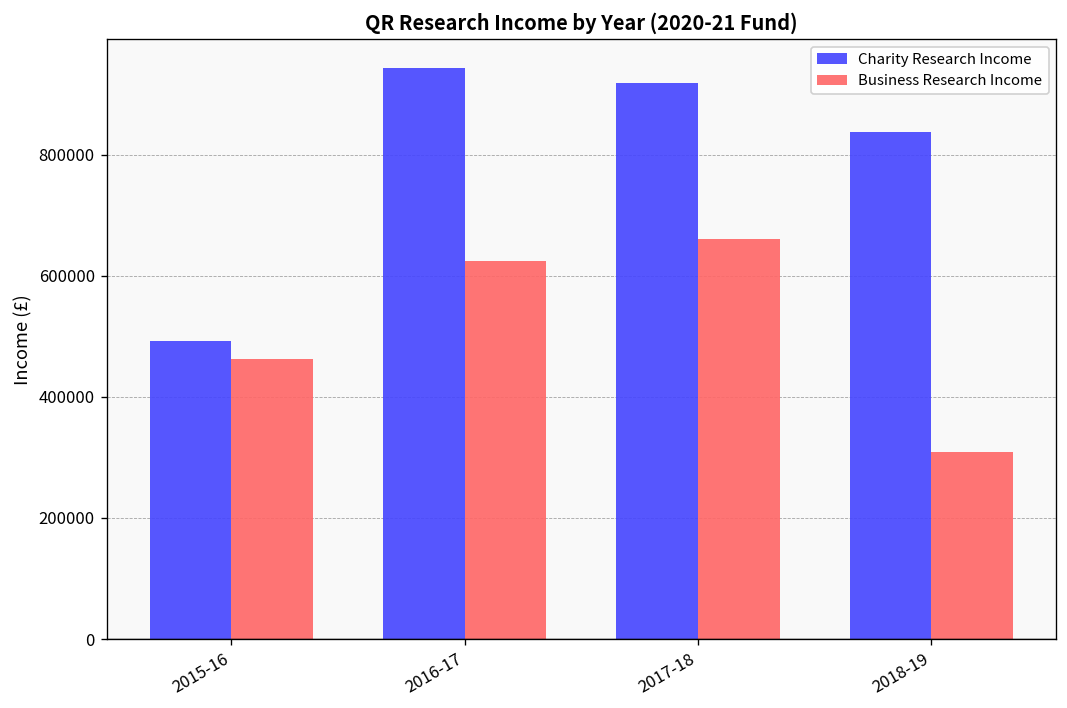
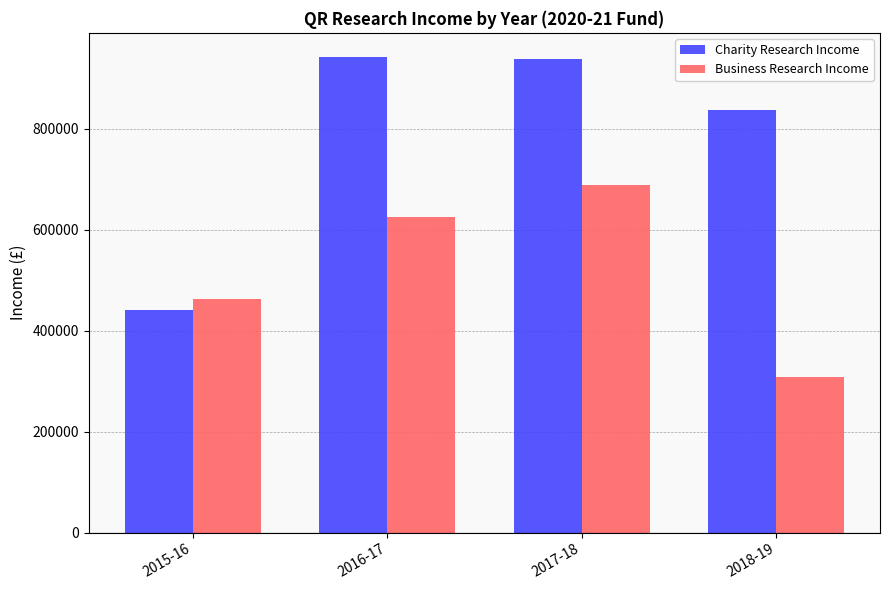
  {
    "Charity Research Income": {
-     "2015-16": 490000,
+     "2015-16": 440000,
      "2016-17": 940000,
-     "2017-18": 920000,
+     "2017-18": 940000,
      "2018-19": 840000
    },
    "Business Research Income": {
      "2015-16": 460000,
      "2016-17": 620000,
-     "2017-18": 660000,
+     "2017-18": 690000,
      "2018-19": 310000
    }
  }
